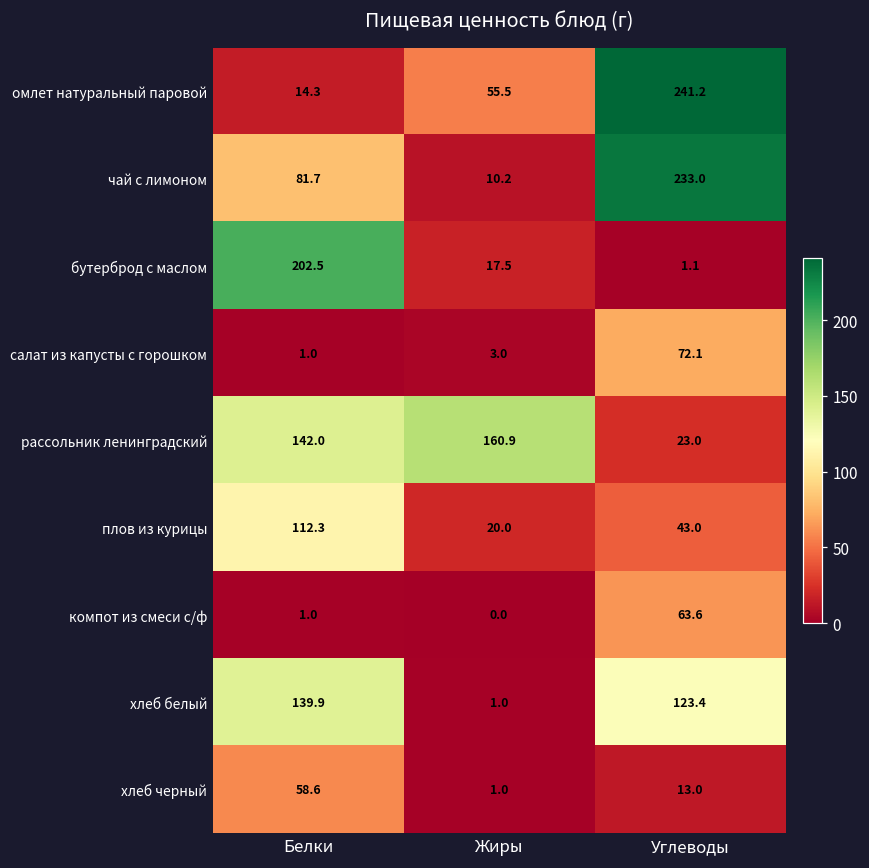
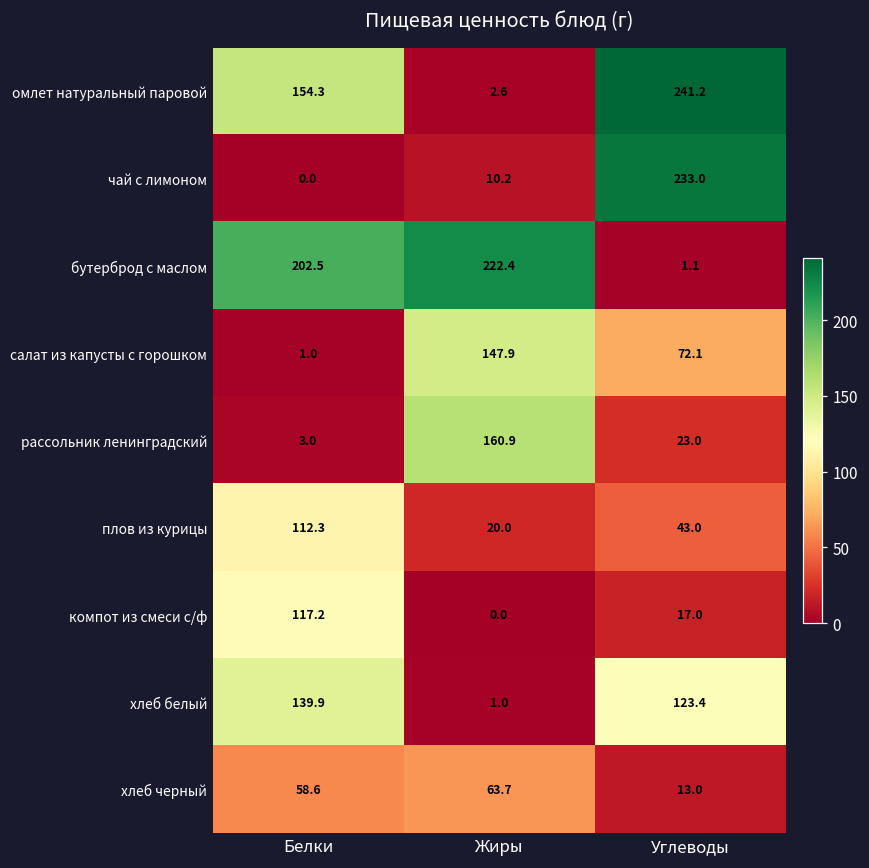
  {
    "омлет натуральный паровой": {
-     "Белки": 14.3,
-     "Жиры": 55.5,
+     "Белки": 154.3,
+     "Жиры": 2.6,
      "Углеводы": 241.2
    },
    "чай с лимоном": {
-     "Белки": 81.7,
+     "Белки": 0.0,
      "Жиры": 10.2,
      "Углеводы": 233.0
    },
    "бутерброд с маслом": {
      "Белки": 202.5,
-     "Жиры": 17.5,
+     "Жиры": 222.4,
      "Углеводы": 1.1
    },
    "салат из капусты с горошком": {
      "Белки": 1.0,
-     "Жиры": 3.0,
+     "Жиры": 147.9,
      "Углеводы": 72.1
    },
    "рассольник ленинградский": {
-     "Белки": 142.0,
+     "Белки": 3.0,
      "Жиры": 160.9,
      "Углеводы": 23.0
    },
    "плов из курицы": {
      "Белки": 112.3,
      "Жиры": 20.0,
      "Углеводы": 43.0
    },
    "компот из смеси с/ф": {
-     "Белки": 1.0,
+     "Белки": 117.2,
      "Жиры": 0.0,
-     "Углеводы": 63.6
+     "Углеводы": 17.0
    },
    "хлеб белый": {
      "Белки": 139.9,
      "Жиры": 1.0,
      "Углеводы": 123.4
    },
    "хлеб черный": {
      "Белки": 58.6,
-     "Жиры": 1.0,
+     "Жиры": 63.7,
      "Углеводы": 13.0
    }
  }
